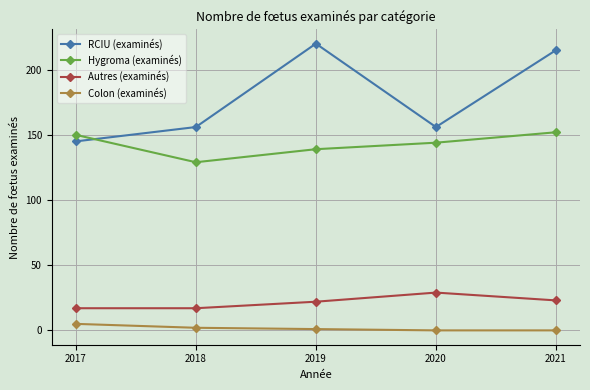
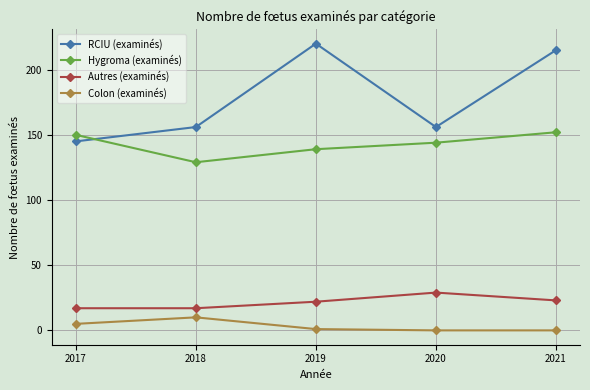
  {
    "RCIU (examinés)": {
      "2017": 145,
      "2018": 156,
      "2019": 220,
      "2020": 156,
      "2021": 215
    },
    "Hygroma (examinés)": {
      "2017": 150,
      "2018": 129,
      "2019": 139,
      "2020": 144,
      "2021": 152
    },
    "Autres (examinés)": {
      "2017": 17,
      "2018": 17,
      "2019": 22,
      "2020": 29,
      "2021": 23
    },
    "Colon (examinés)": {
      "2017": 5,
-     "2018": 2,
+     "2018": 10,
      "2019": 1,
      "2020": 0,
      "2021": 0
    }
  }
